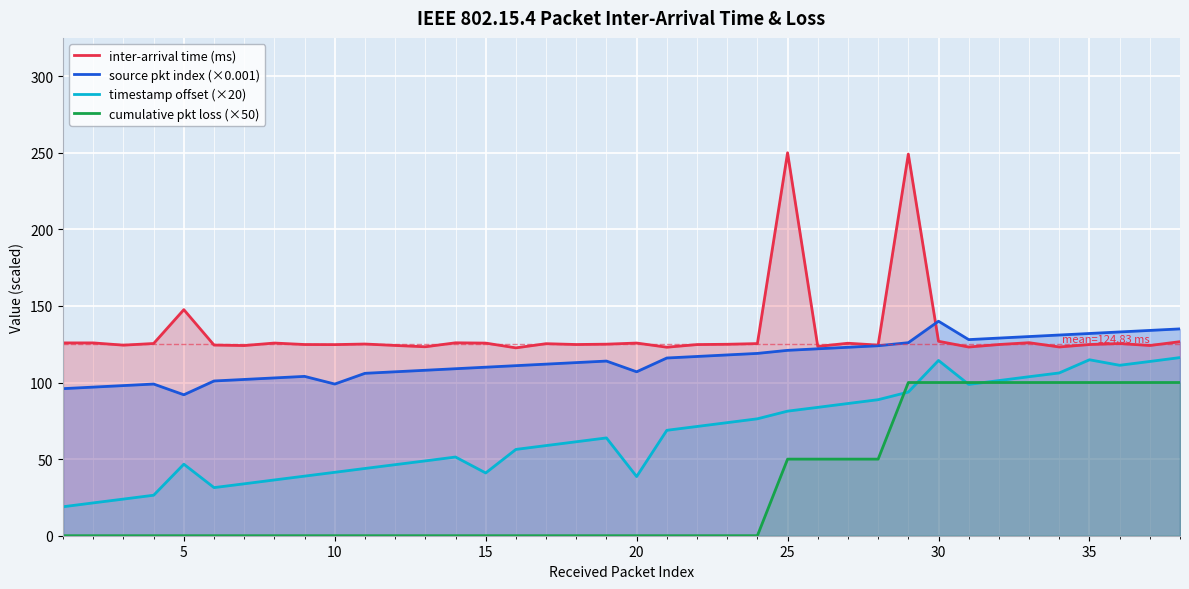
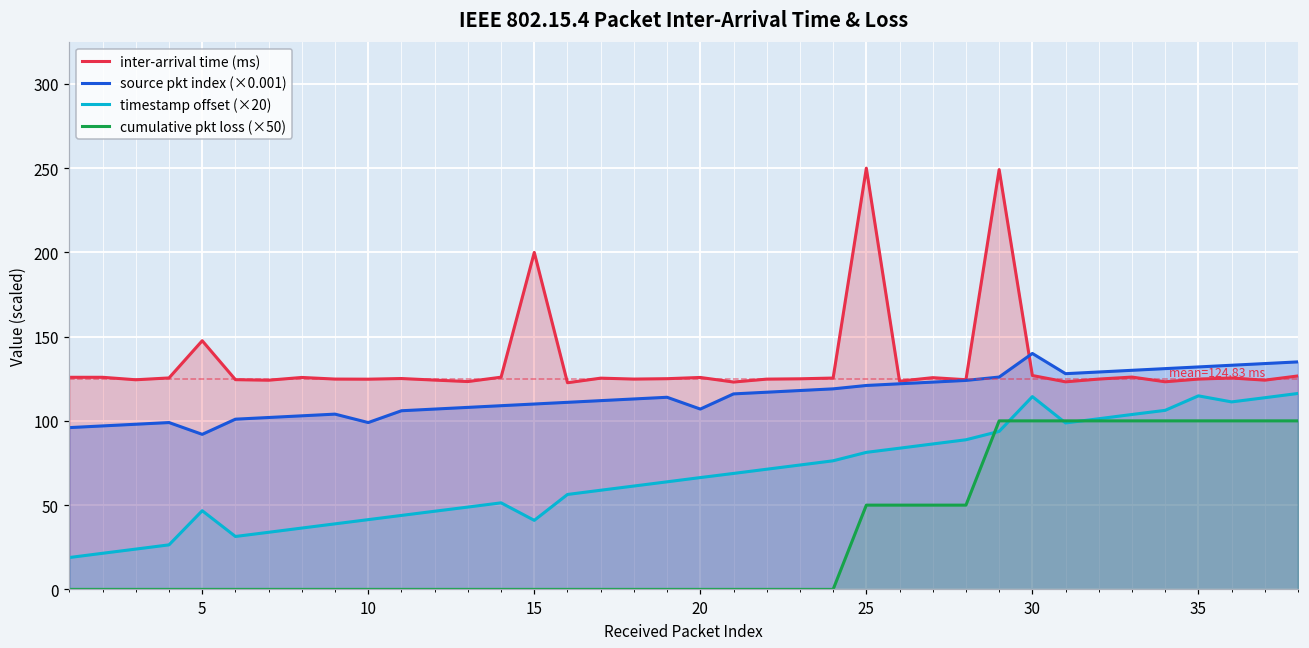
  {
    "inter-arrival time (ms)": {
      "5": 148,
      "10": 125,
-     "15": 126,
+     "15": 200,
      "20": 126,
      "25": 250,
      "30": 127
    },
    "source pkt index (×0.001)": {
      "5": 92,
      "10": 99,
      "15": 110,
      "20": 107,
      "25": 121,
      "30": 140,
      "35": 132
    },
    "timestamp offset (×20)": {
      "5": 47,
      "10": 41,
      "15": 41,
-     "20": 39,
+     "20": 66,
      "25": 81,
      "30": 114,
      "35": 115
    },
    "cumulative pkt loss (×50)": {
      "5": 0,
      "10": 0,
      "15": 0,
      "20": 0,
      "25": 50,
      "30": 100,
      "35": 100
    }
  }
